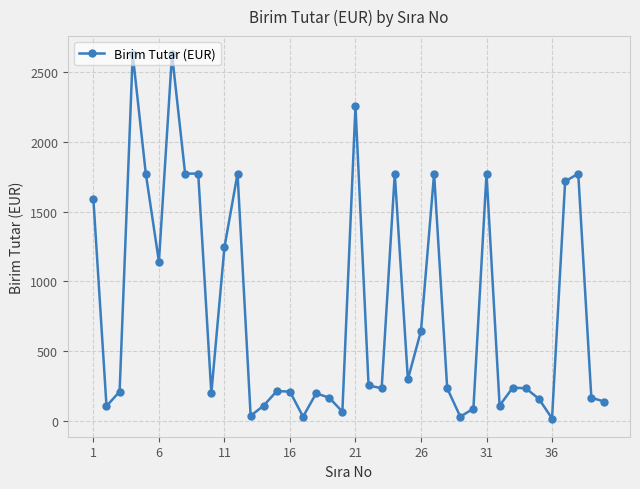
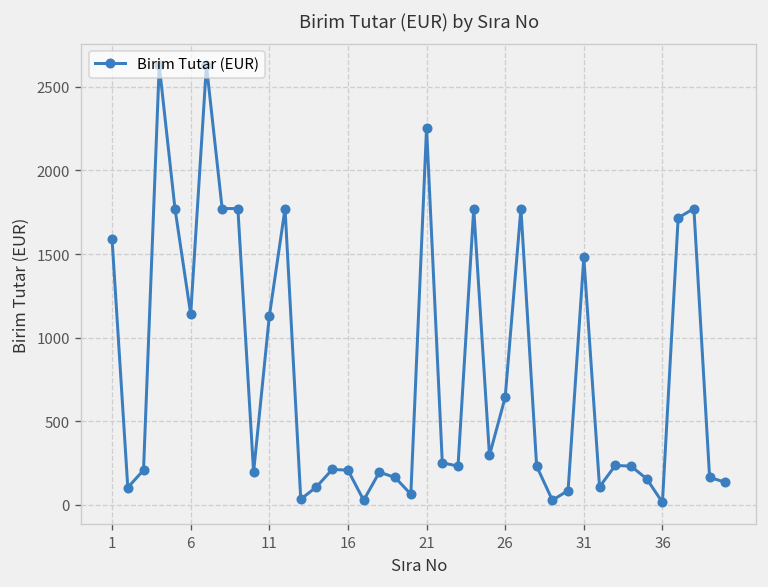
  {
    "1": 1590,
    "6": 1140,
-   "11": 1240,
+   "11": 1130,
    "16": 210,
    "21": 2260,
    "26": 640,
-   "31": 1770,
+   "31": 1480,
    "36": 20
  }
